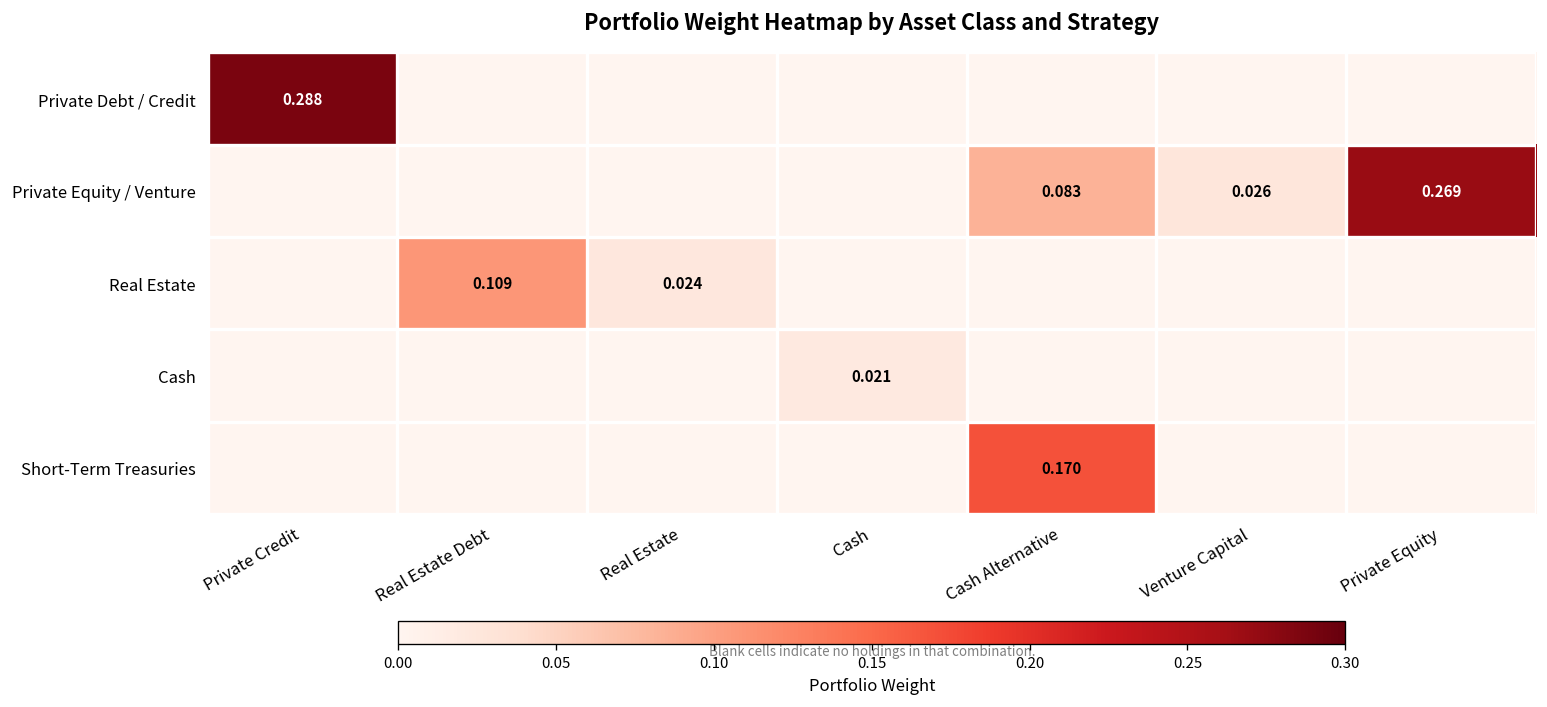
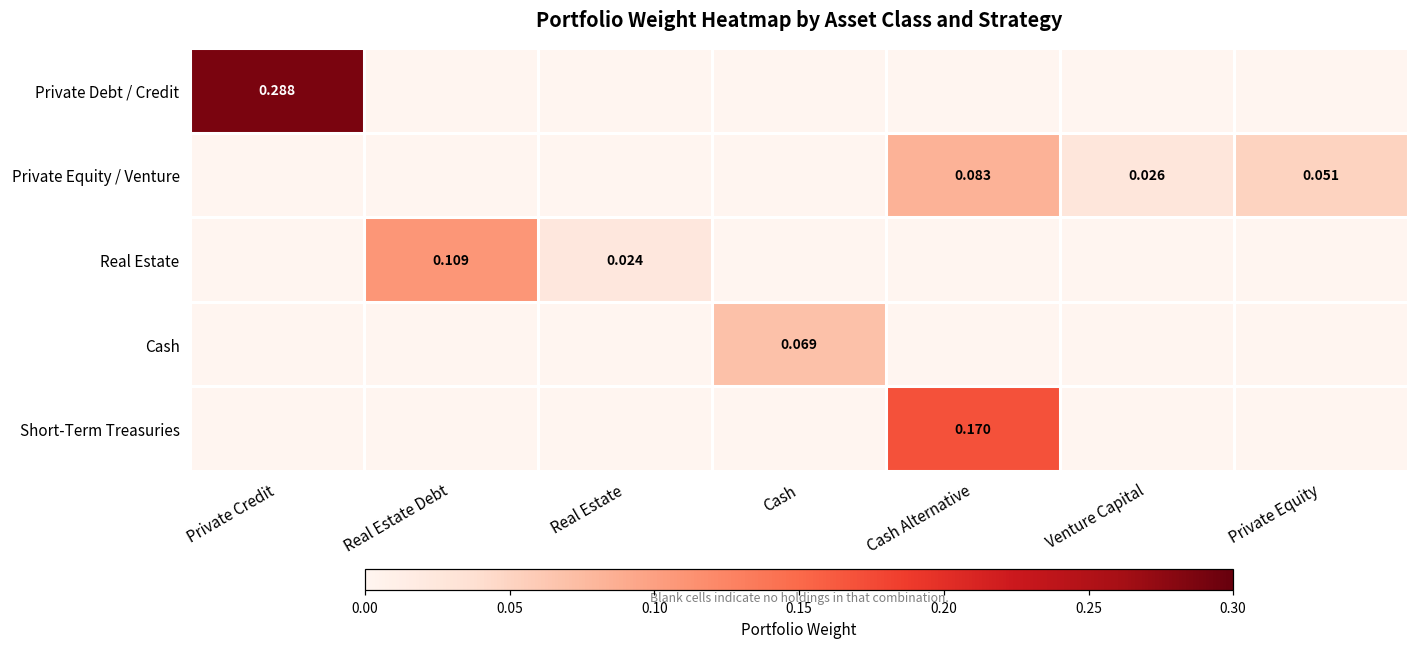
  {
    "Private Debt / Credit": {
      "Private Credit": 0.288
    },
    "Private Equity / Venture": {
      "Cash Alternative": 0.083,
      "Venture Capital": 0.026,
-     "Private Equity": 0.269
+     "Private Equity": 0.051
    },
    "Real Estate": {
      "Real Estate Debt": 0.109,
      "Real Estate": 0.024
    },
    "Cash": {
-     "Cash": 0.021
+     "Cash": 0.069
    },
    "Short-Term Treasuries": {
      "Cash Alternative": 0.170
    }
  }
